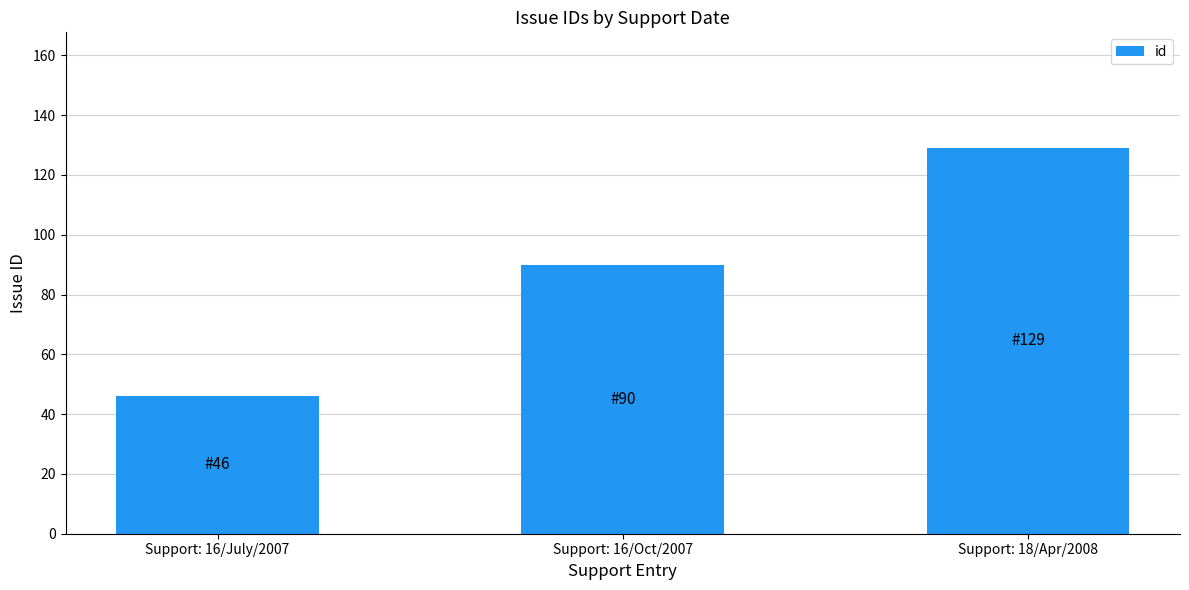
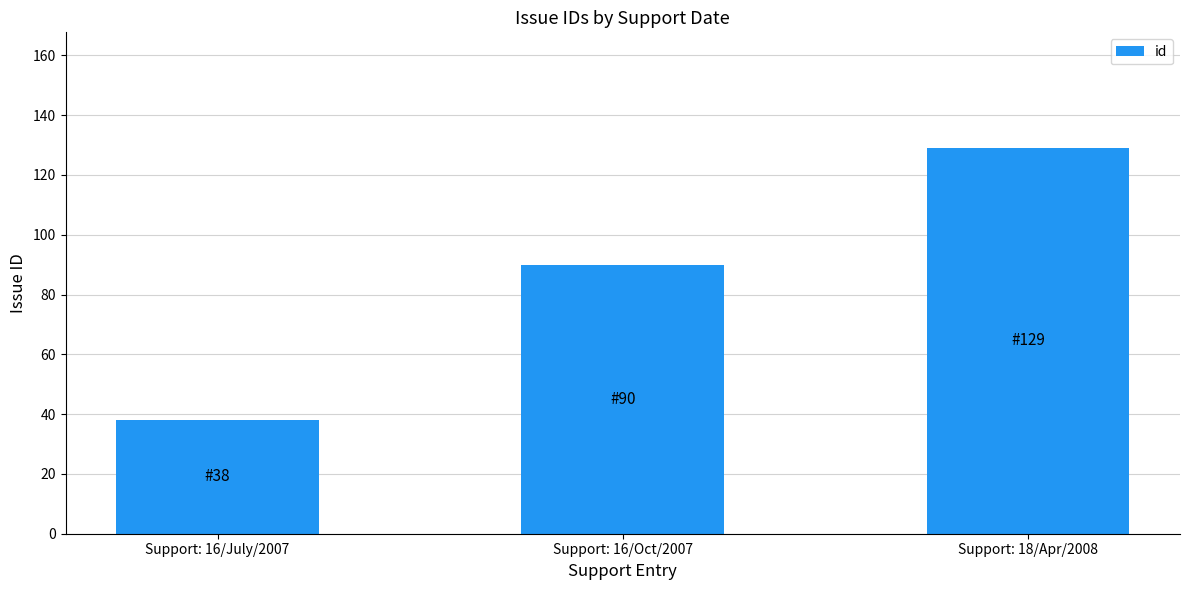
  {
-   "Support: 16/July/2007": 46,
+   "Support: 16/July/2007": 38,
    "Support: 16/Oct/2007": 90,
    "Support: 18/Apr/2008": 129
  }
